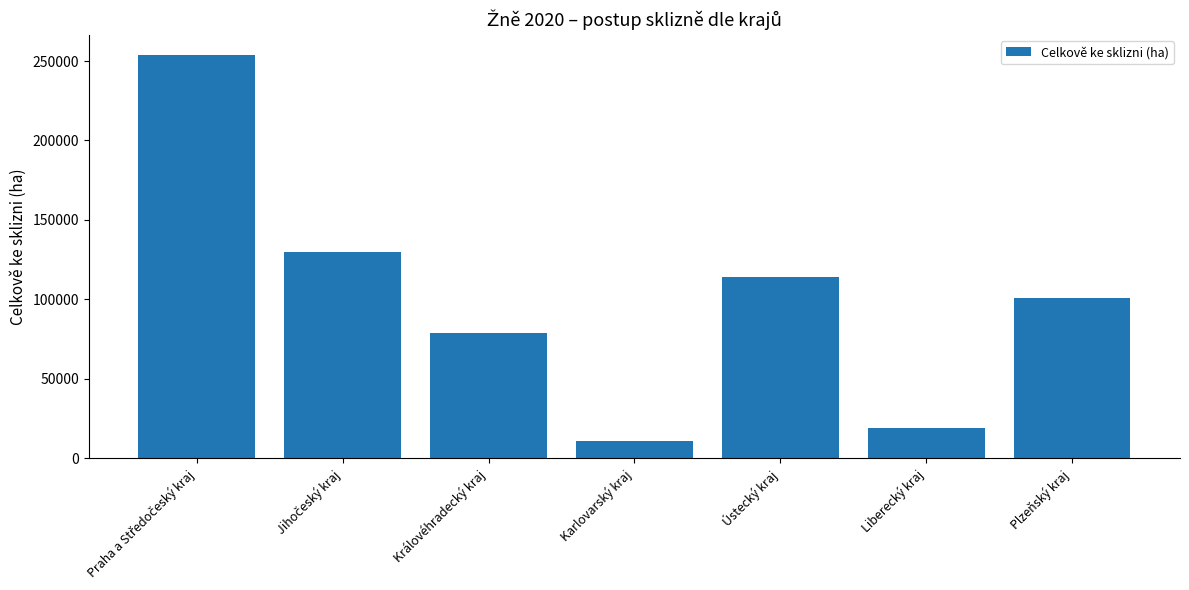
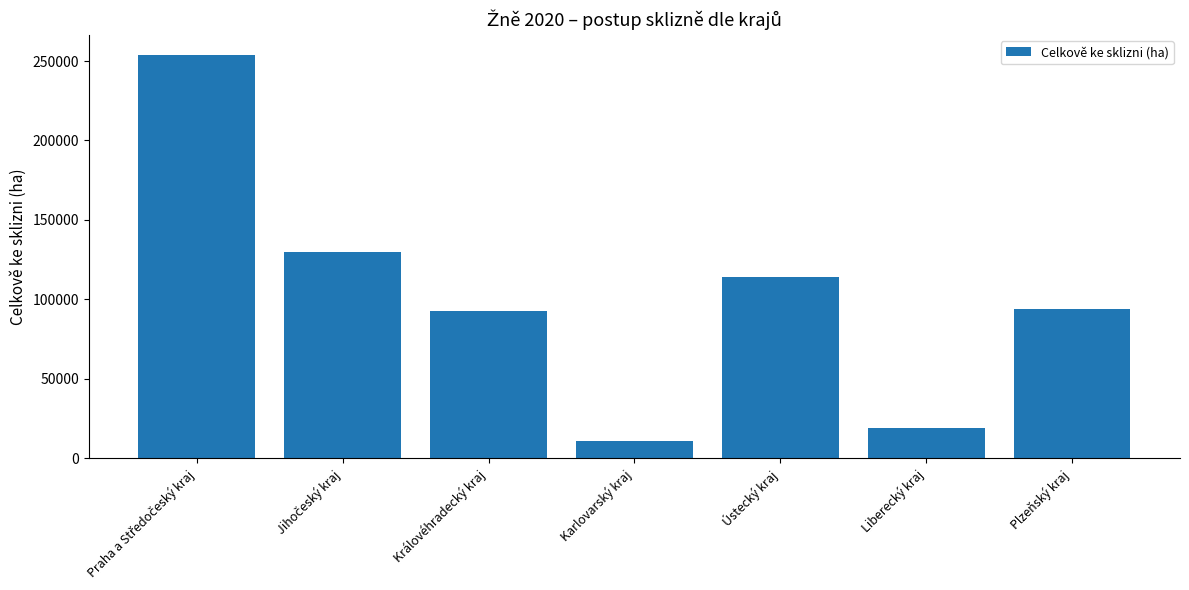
  {
    "Praha a Středočeský kraj": 254000,
    "Jihočeský kraj": 130000,
-   "Královéhradecký kraj": 79000,
+   "Královéhradecký kraj": 93000,
    "Karlovarský kraj": 11000,
    "Ústecký kraj": 114000,
    "Liberecký kraj": 19000,
-   "Plzeňský kraj": 101000
+   "Plzeňský kraj": 94000
  }
